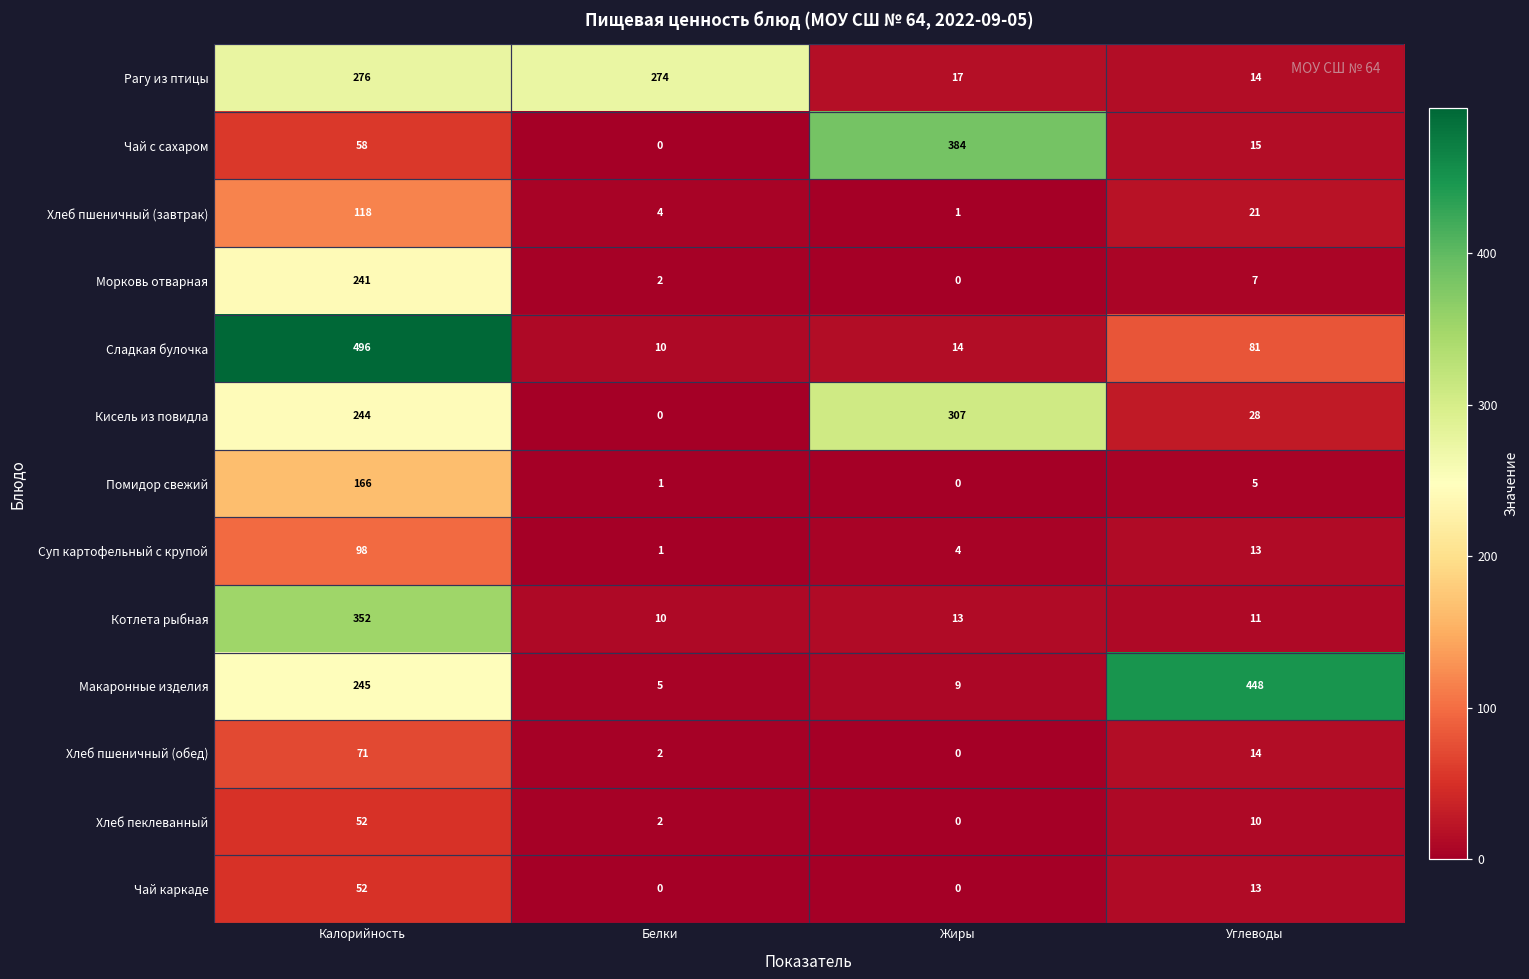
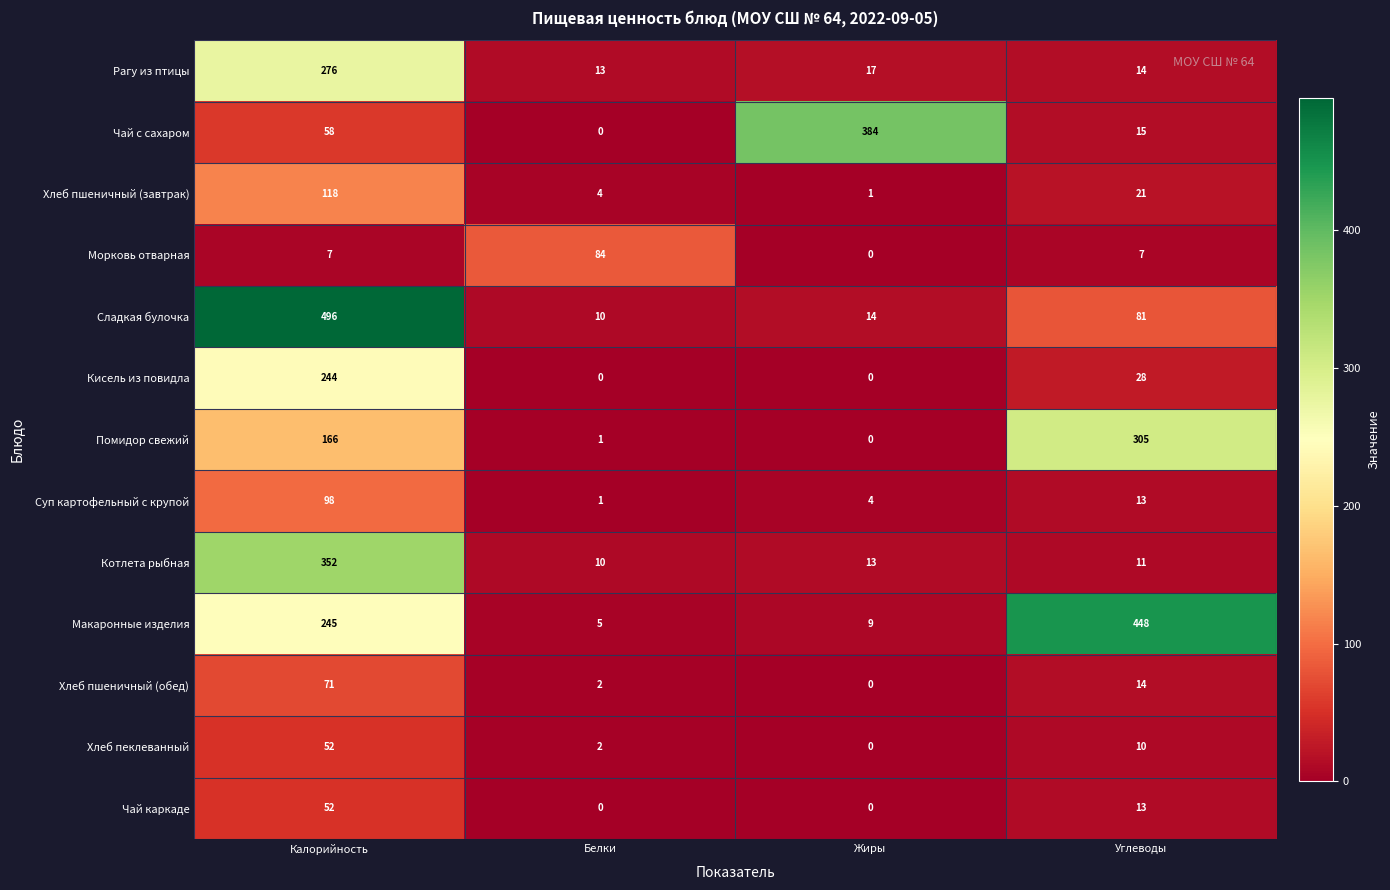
  {
    "Рагу из птицы": {
      "Калорийность": 276,
-     "Белки": 274,
+     "Белки": 13,
      "Жиры": 17
    },
    "Чай с сахаром": {
      "Калорийность": 58,
      "Белки": 0,
      "Жиры": 384,
      "Углеводы": 15
    },
    "Хлеб пшеничный (завтрак)": {
      "Калорийность": 118,
      "Белки": 4,
      "Жиры": 1,
      "Углеводы": 21
    },
    "Морковь отварная": {
-     "Калорийность": 241,
-     "Белки": 2,
+     "Калорийность": 7,
+     "Белки": 84,
      "Жиры": 0,
      "Углеводы": 7
    },
    "Сладкая булочка": {
      "Калорийность": 496,
      "Белки": 10,
      "Жиры": 14,
      "Углеводы": 81
    },
    "Кисель из повидла": {
      "Калорийность": 244,
      "Белки": 0,
-     "Жиры": 307,
+     "Жиры": 0,
      "Углеводы": 28
    },
    "Помидор свежий": {
      "Калорийность": 166,
      "Белки": 1,
      "Жиры": 0,
-     "Углеводы": 5
+     "Углеводы": 305
    },
    "Суп картофельный с крупой": {
      "Калорийность": 98,
      "Белки": 1,
      "Жиры": 4,
      "Углеводы": 13
    },
    "Котлета рыбная": {
      "Калорийность": 352,
      "Белки": 10,
      "Жиры": 13,
      "Углеводы": 11
    },
    "Макаронные изделия": {
      "Калорийность": 245,
      "Белки": 5,
      "Жиры": 9,
      "Углеводы": 448
    },
    "Хлеб пшеничный (обед)": {
      "Калорийность": 71,
      "Белки": 2,
      "Жиры": 0,
      "Углеводы": 14
    },
    "Хлеб пеклеванный": {
      "Калорийность": 52,
      "Белки": 2,
      "Жиры": 0,
      "Углеводы": 10
    },
    "Чай каркаде": {
      "Калорийность": 52,
      "Белки": 0,
      "Жиры": 0,
      "Углеводы": 13
    }
  }
